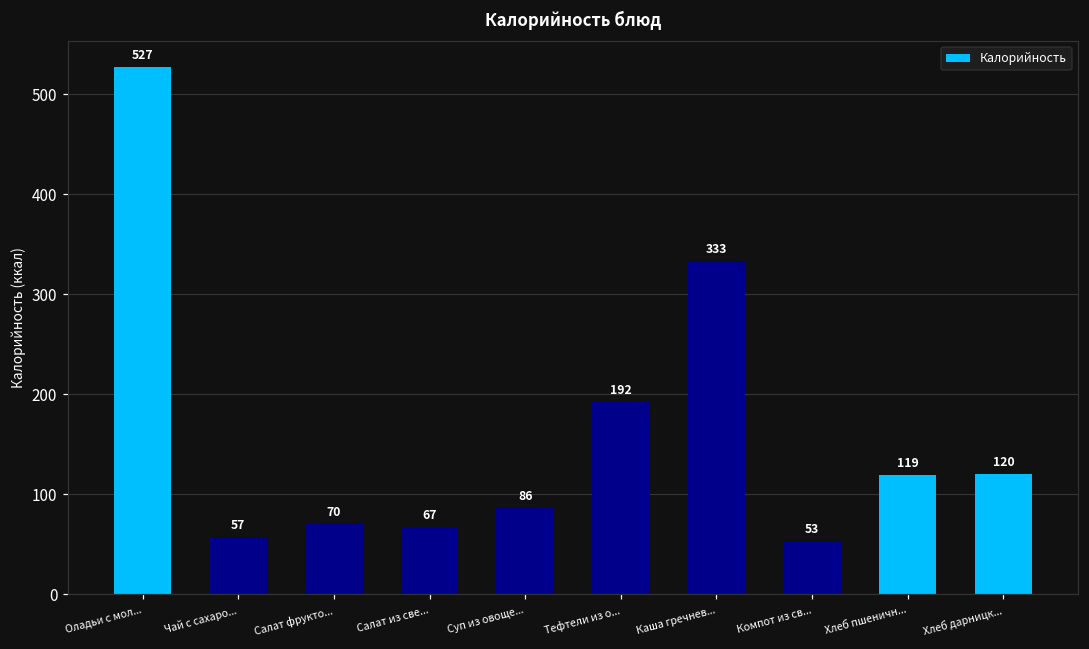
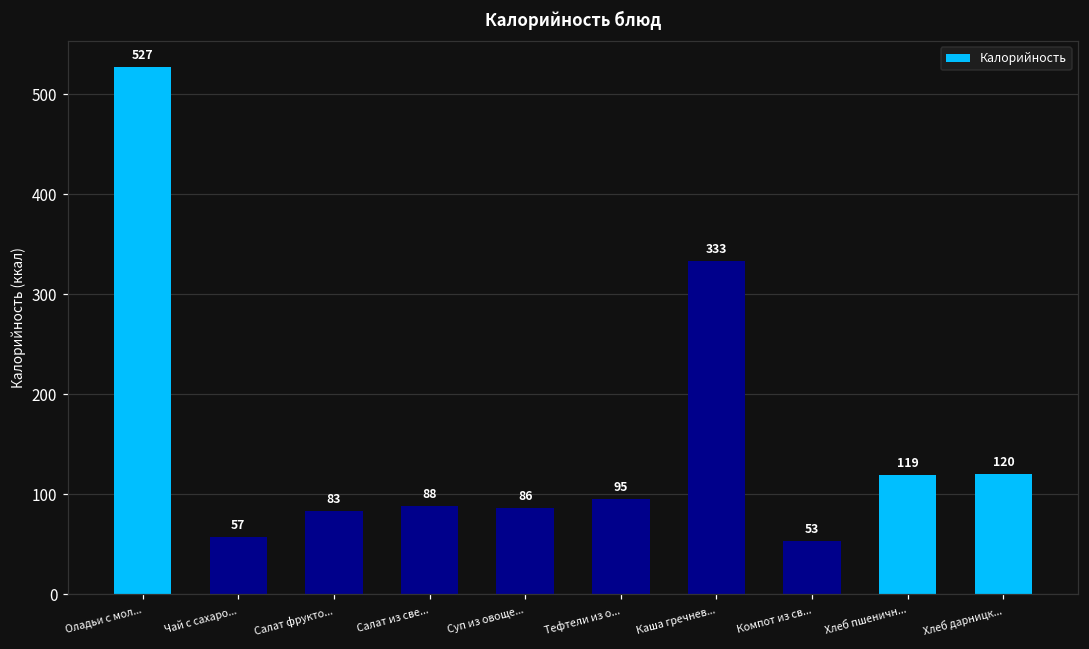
  {
    "Оладьи с мол...": 527,
    "Чай с сахаро...": 57,
-   "Салат фрукто...": 70,
-   "Салат из све...": 67,
+   "Салат фрукто...": 83,
+   "Салат из све...": 88,
    "Суп из овоще...": 86,
-   "Тефтели из о...": 192,
+   "Тефтели из о...": 95,
    "Каша гречнев...": 333,
    "Компот из св...": 53,
    "Хлеб пшеничн...": 119,
    "Хлеб дарницк...": 120
  }
